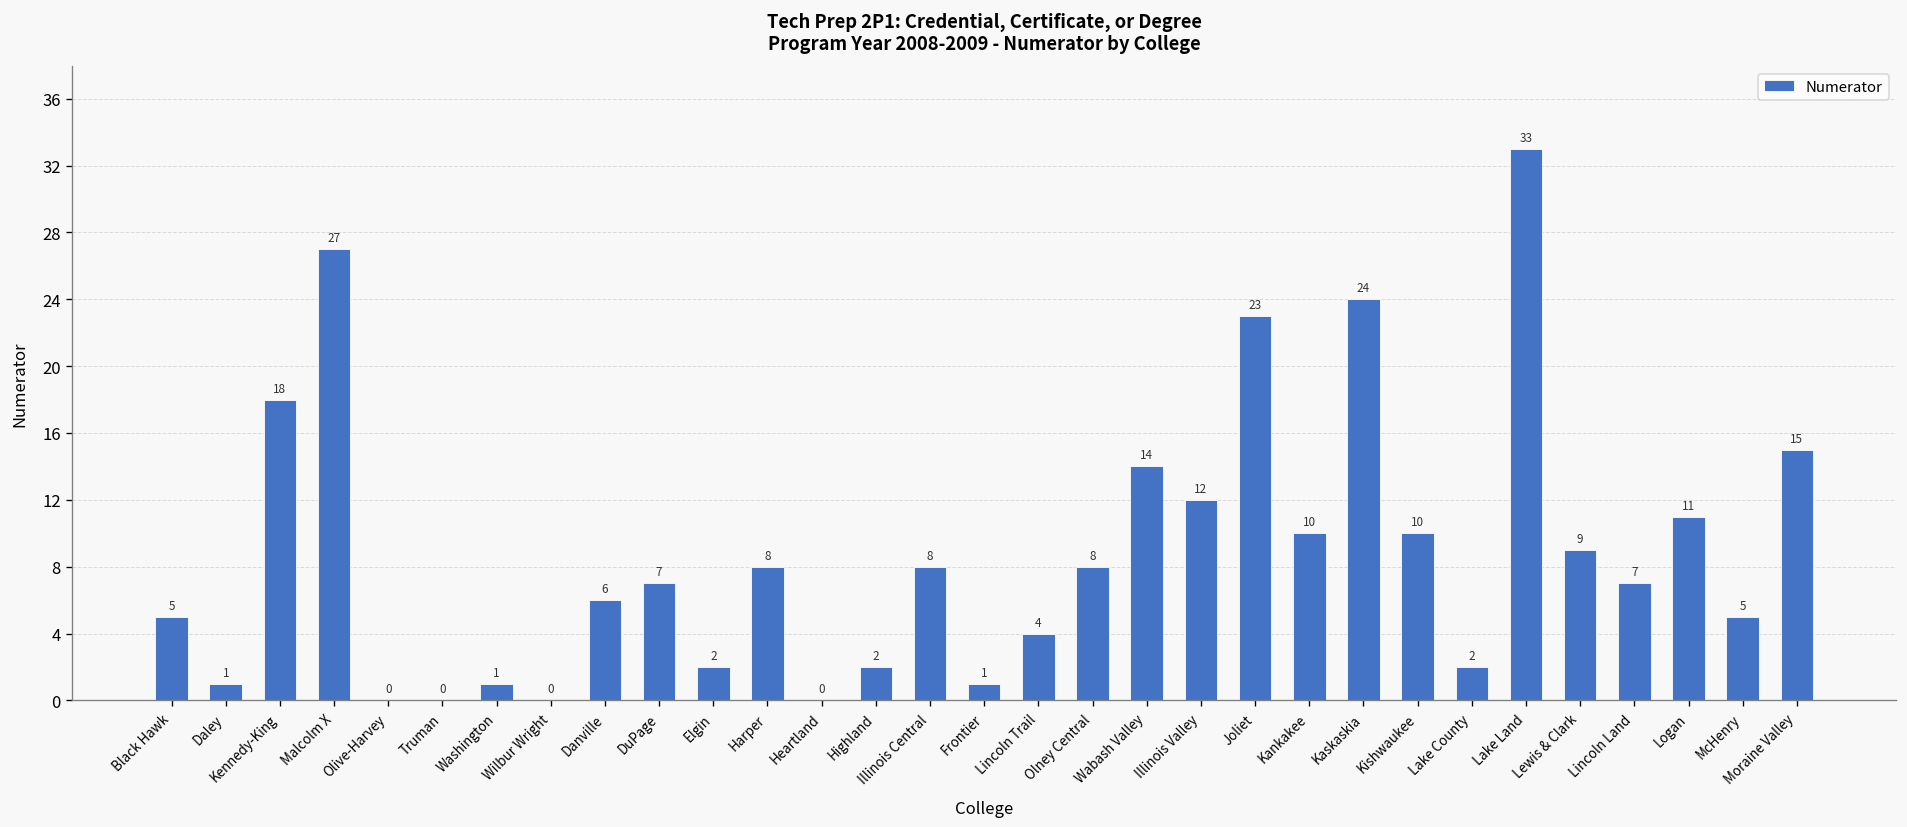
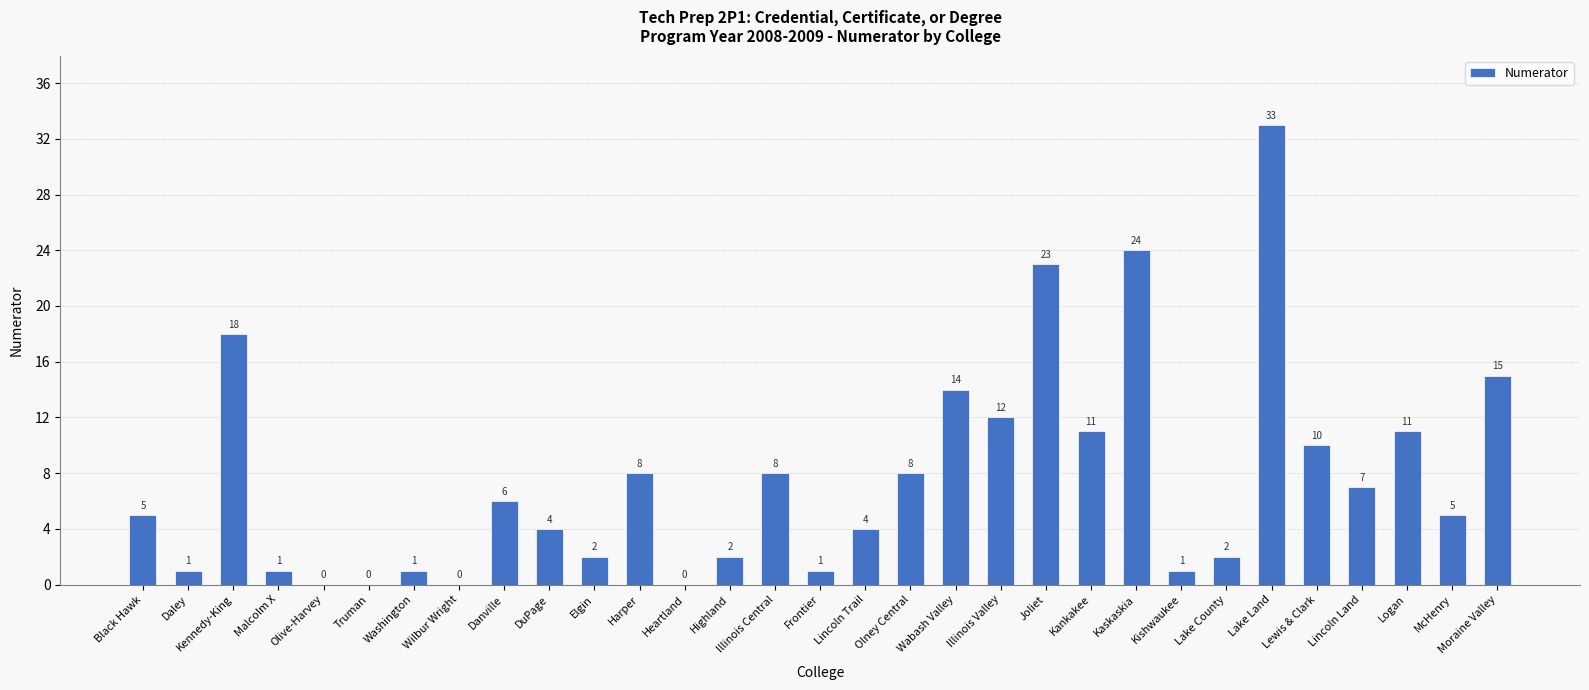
  {
    "Black Hawk": 5,
    "Daley": 1,
    "Kennedy-King": 18,
-   "Malcolm X": 27,
+   "Malcolm X": 1,
    "Olive-Harvey": 0,
    "Truman": 0,
    "Washington": 1,
    "Wilbur Wright": 0,
    "Danville": 6,
-   "DuPage": 7,
+   "DuPage": 4,
    "Elgin": 2,
    "Harper": 8,
    "Heartland": 0,
    "Highland": 2,
    "Illinois Central": 8,
    "Frontier": 1,
    "Lincoln Trail": 4,
    "Olney Central": 8,
    "Wabash Valley": 14,
    "Illinois Valley": 12,
    "Joliet": 23,
-   "Kankakee": 10,
+   "Kankakee": 11,
    "Kaskaskia": 24,
-   "Kishwaukee": 10,
+   "Kishwaukee": 1,
    "Lake County": 2,
    "Lake Land": 33,
-   "Lewis & Clark": 9,
+   "Lewis & Clark": 10,
    "Lincoln Land": 7,
    "Logan": 11,
    "McHenry": 5,
    "Moraine Valley": 15
  }
